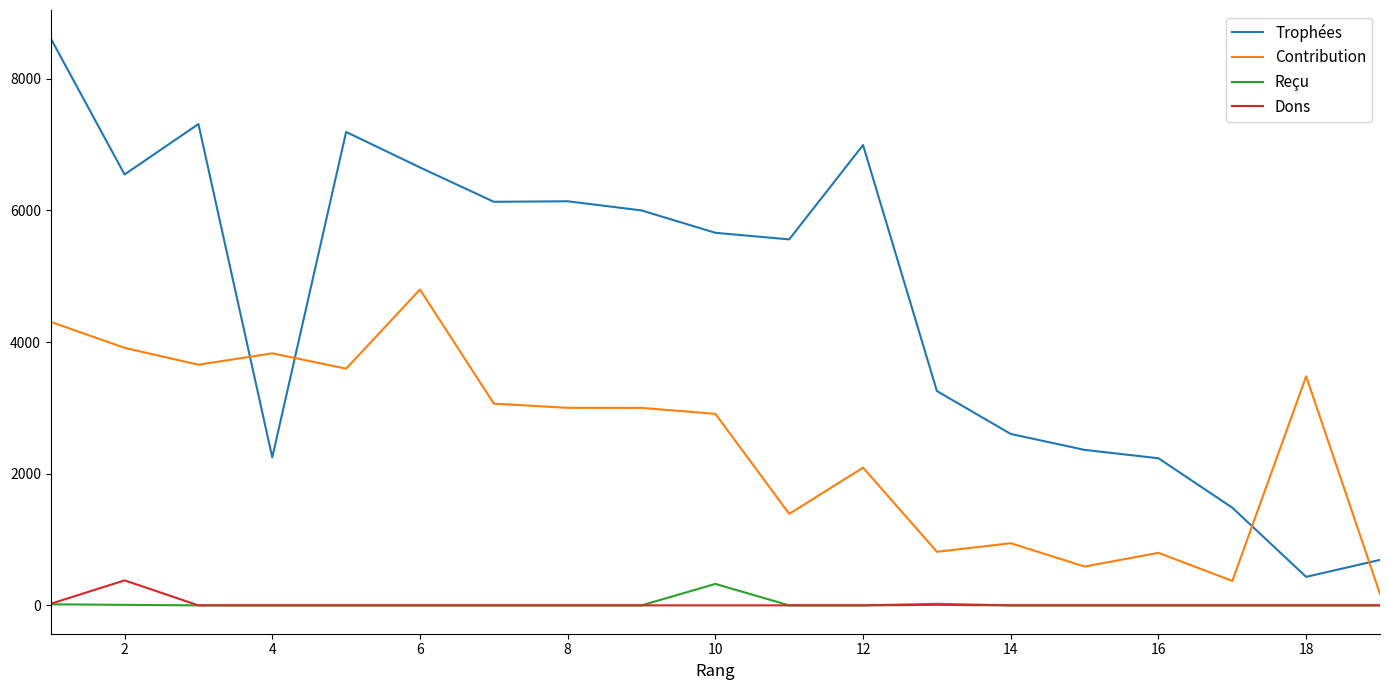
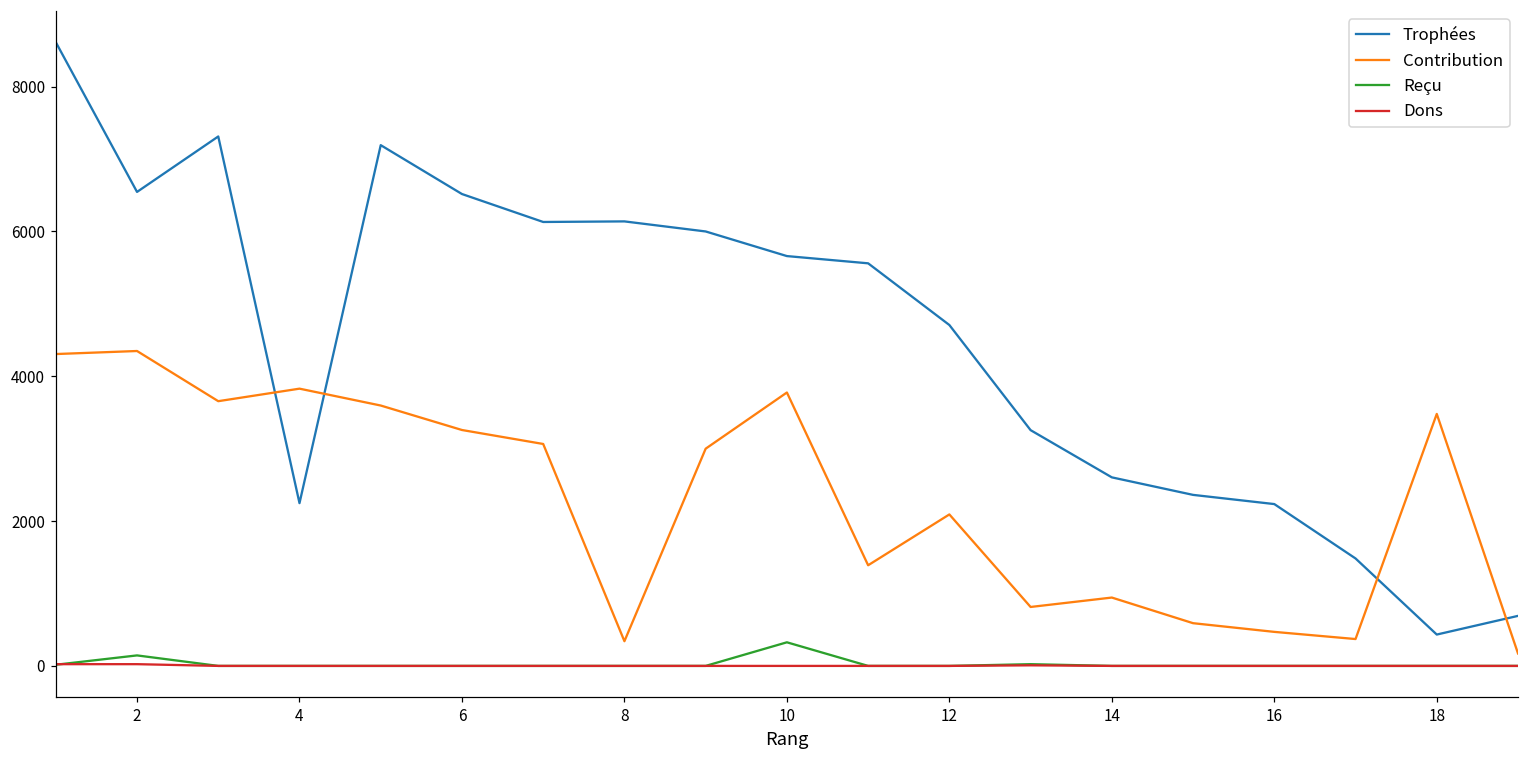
  {
    "Trophées": {
      "2": 6500,
      "4": 2200,
-     "6": 6700,
+     "6": 6500,
      "8": 6100,
      "10": 5700,
-     "12": 7000,
+     "12": 4700,
      "14": 2600,
      "16": 2200,
      "18": 400
    },
    "Contribution": {
-     "2": 3900,
+     "2": 4300,
      "4": 3800,
-     "6": 4800,
-     "8": 3000,
-     "10": 2900,
+     "6": 3300,
+     "8": 300,
+     "10": 3800,
      "12": 2100,
      "14": 900,
-     "16": 800,
+     "16": 500,
      "18": 3500
    },
    "Reçu": {
-     "2": 0,
+     "2": 100,
      "10": 300
    },
    "Dons": {
-     "2": 400,
+     "2": 0,
      "10": 0
    }
  }
